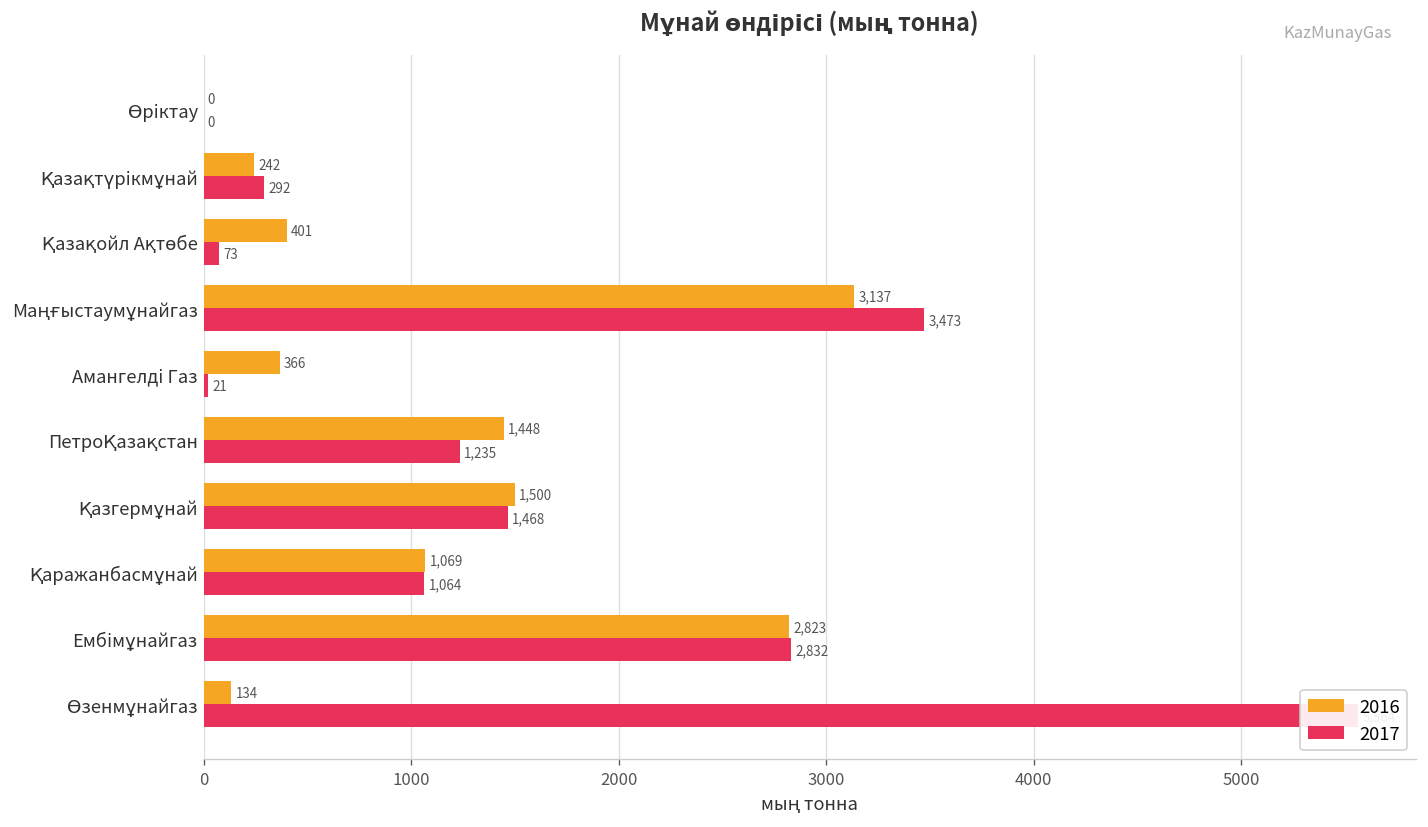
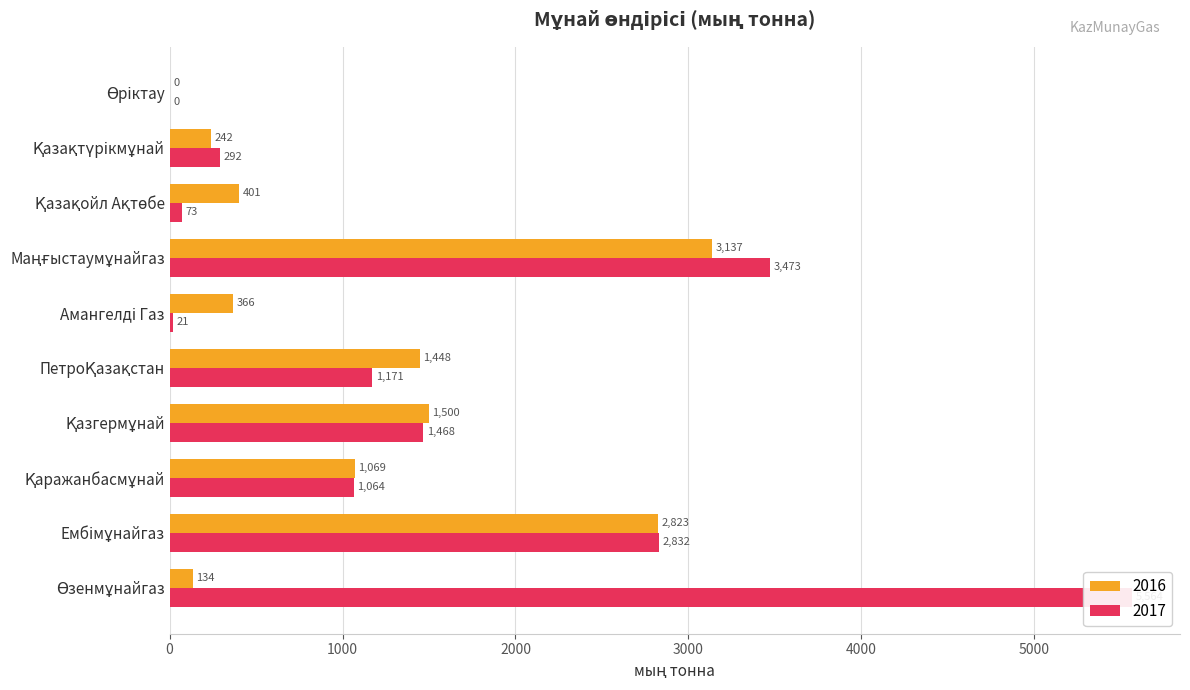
  {
    "2016": {
      "Өріктау": "0",
      "Қазақтүрікмұнай": "242",
      "Қазақойл Ақтөбе": "401",
      "Маңғыстаумұнайгаз": "3,137",
      "Амангелді Газ": "366",
      "ПетроҚазақстан": "1,448",
      "Қазгермұнай": "1,500",
      "Қаражанбасмұнай": "1,069",
      "Ембімұнайгаз": "2,823",
      "Өзенмұнайгаз": "134"
    },
    "2017": {
      "Өріктау": "0",
      "Қазақтүрікмұнай": "292",
      "Қазақойл Ақтөбе": "73",
      "Маңғыстаумұнайгаз": "3,473",
      "Амангелді Газ": "21",
-     "ПетроҚазақстан": "1,235",
+     "ПетроҚазақстан": "1,171",
      "Қазгермұнай": "1,468",
      "Қаражанбасмұнай": "1,064",
      "Ембімұнайгаз": "2,832"
    }
  }
